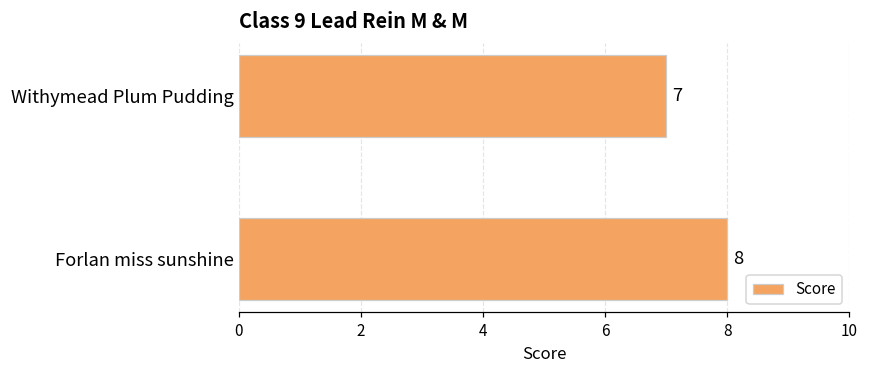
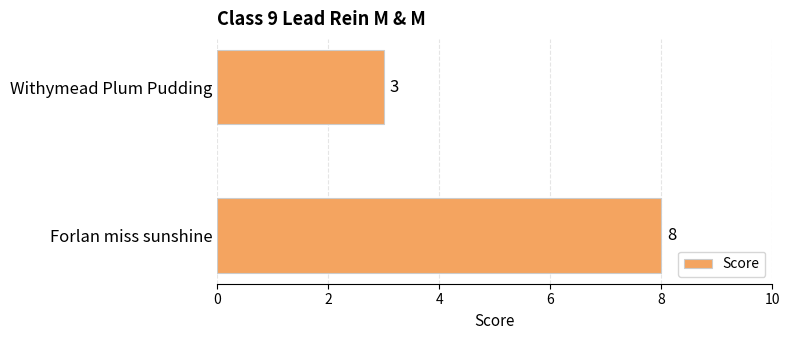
  {
-   "Withymead Plum Pudding": 7,
+   "Withymead Plum Pudding": 3,
    "Forlan miss sunshine": 8
  }
